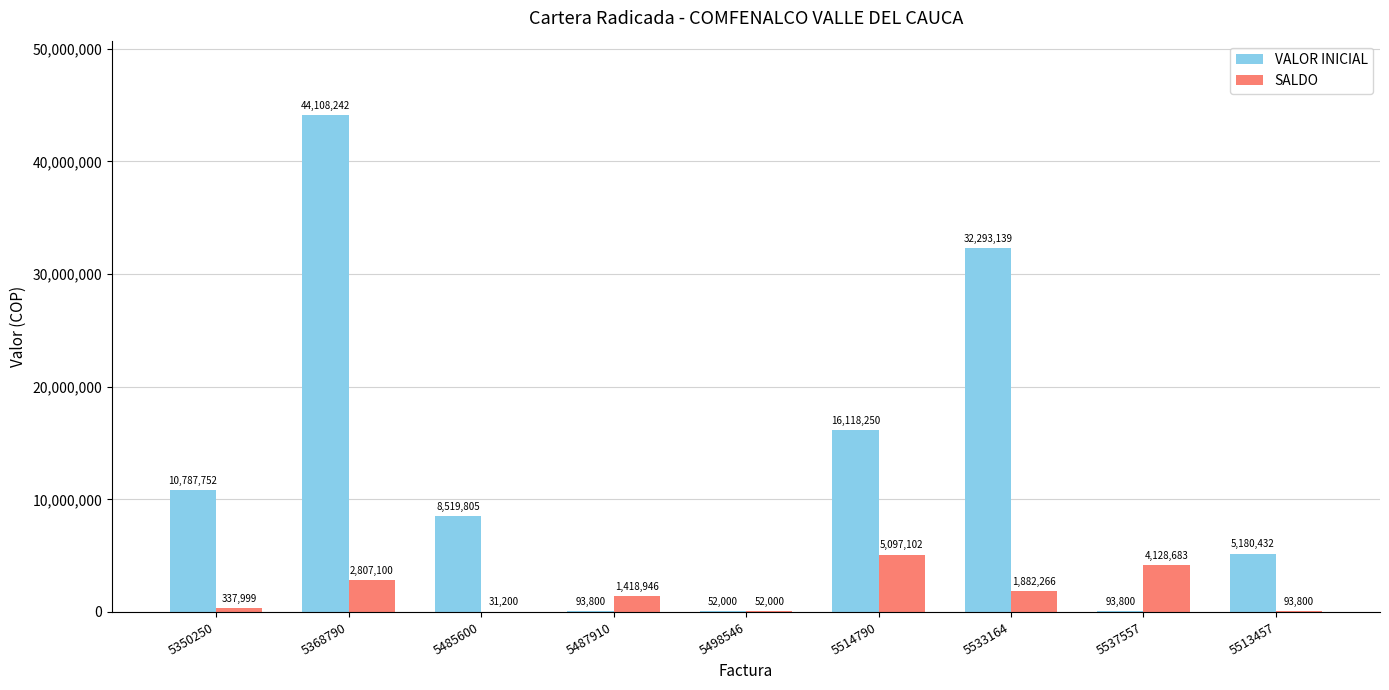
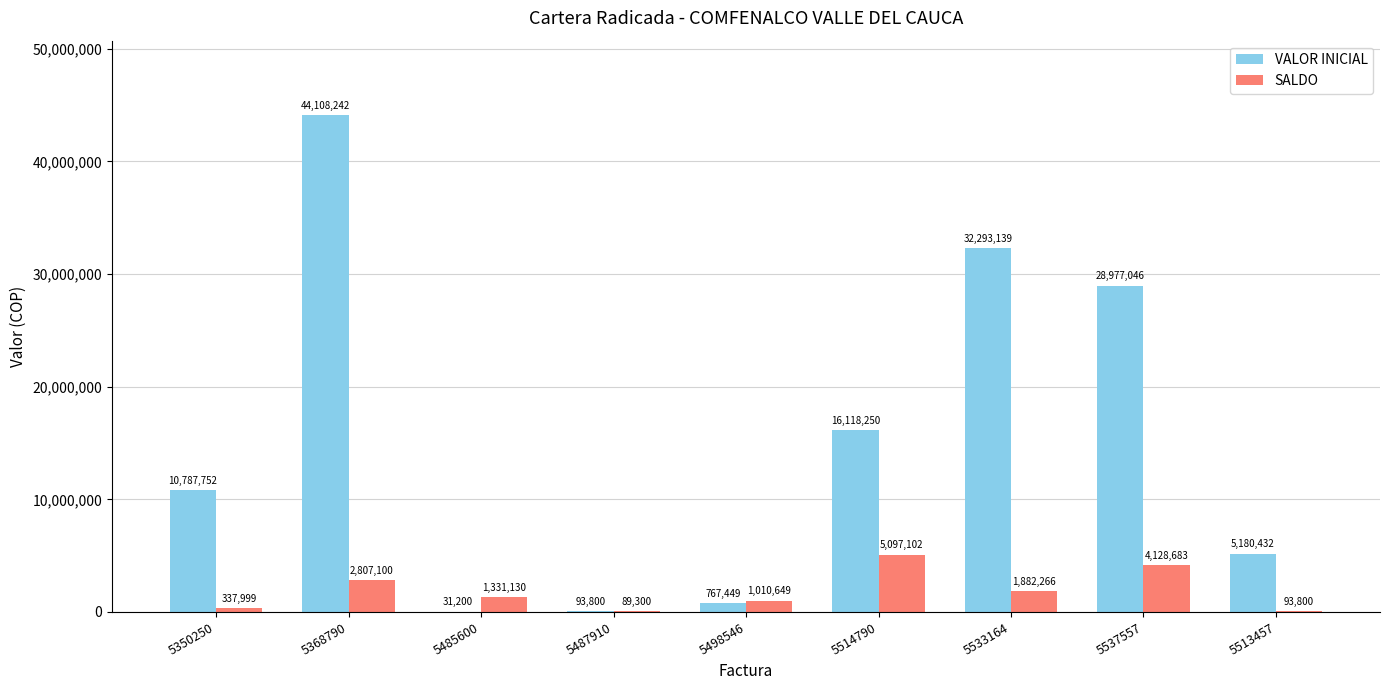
  {
    "VALOR INICIAL": {
      "5350250": "10,787,752",
      "5368790": "44,108,242",
-     "5485600": "8,519,805",
+     "5485600": "31,200",
      "5487910": "93,800",
-     "5498546": "52,000",
+     "5498546": "767,449",
      "5514790": "16,118,250",
      "5533164": "32,293,139",
-     "5537557": "93,800",
+     "5537557": "28,977,046",
      "5513457": "5,180,432"
    },
    "SALDO": {
      "5350250": "337,999",
      "5368790": "2,807,100",
-     "5485600": "31,200",
-     "5487910": "1,418,946",
-     "5498546": "52,000",
+     "5485600": "1,331,130",
+     "5487910": "89,300",
+     "5498546": "1,010,649",
      "5514790": "5,097,102",
      "5533164": "1,882,266",
      "5537557": "4,128,683",
      "5513457": "93,800"
    }
  }
